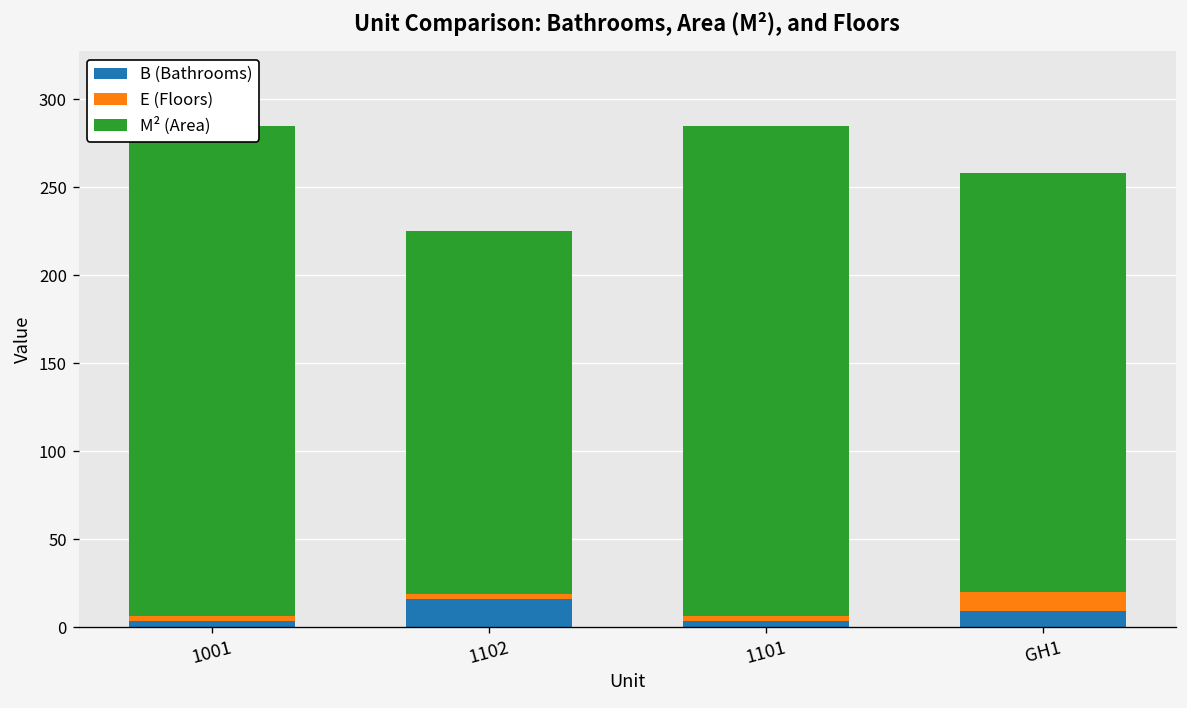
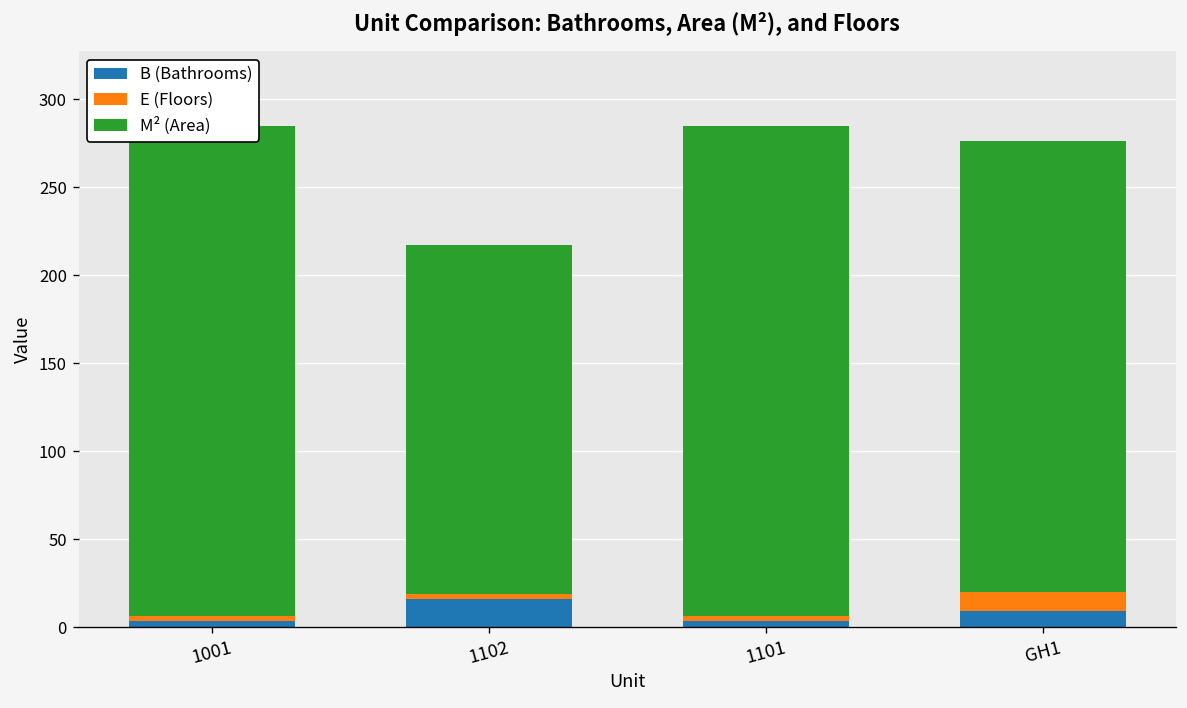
  {
    "B (Bathrooms)": {
      "1001": 4,
      "1102": 16,
      "1101": 4,
      "GH1": 9
    },
    "E (Floors)": {
      "1001": 3,
      "1102": 3,
      "1101": 3,
      "GH1": 11
    },
    "M² (Area)": {
-     "1102": 206,
+     "1102": 198,
      "1101": 278,
-     "GH1": 238
+     "GH1": 256
    }
  }
